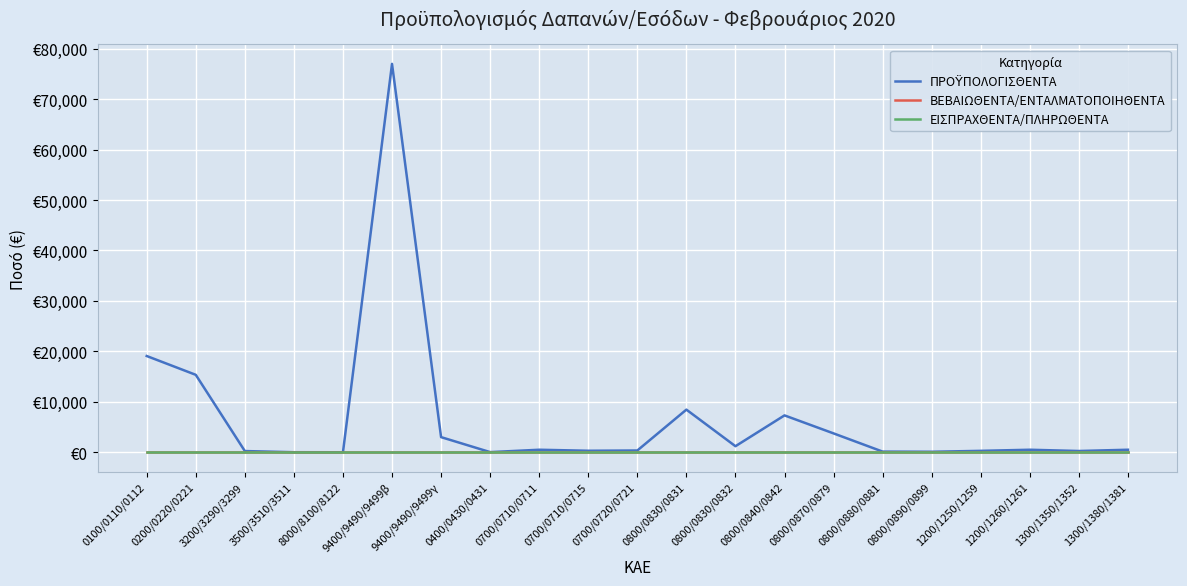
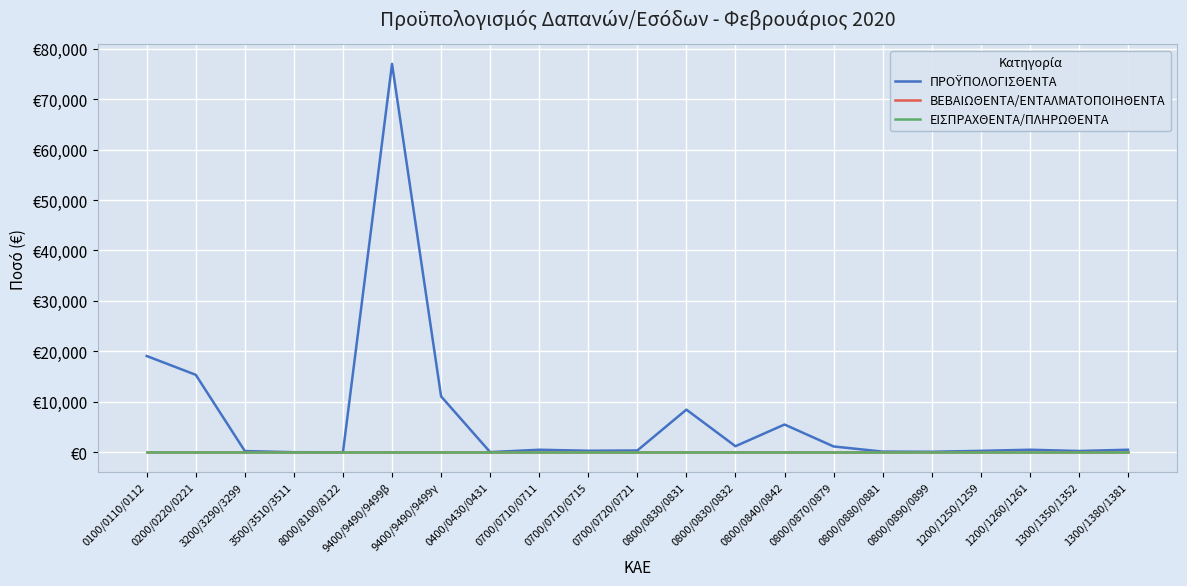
  {
    "ΠΡΟΫΠΟΛΟΓΙΣΘΕΝΤΑ": {
      "0100/0110/0112": "€19,000",
      "0200/0220/0221": "€15,000",
      "9400/9490/9499β": "€77,000",
-     "9400/9490/9499γ": "€3,000",
+     "9400/9490/9499γ": "€11,000",
      "0700/0710/0711": "€1,000",
      "0800/0830/0831": "€8,000",
      "0800/0830/0832": "€1,000",
-     "0800/0840/0842": "€7,000",
-     "0800/0870/0879": "€4,000",
+     "0800/0840/0842": "€6,000",
+     "0800/0870/0879": "€1,000",
      "1200/1260/1261": "€1,000",
      "1300/1380/1381": "€1,000"
    },
    "ΕΙΣΠΡΑΧΘΕΝΤΑ/ΠΛΗΡΩΘΕΝΤΑ": {
      "0100/0110/0112": "€0",
      "0200/0220/0221": "€0",
      "9400/9490/9499β": "€0",
      "9400/9490/9499γ": "€0",
      "0700/0710/0711": "€0",
      "0800/0830/0831": "€0",
      "0800/0830/0832": "€0",
      "0800/0840/0842": "€0",
      "0800/0870/0879": "€0",
      "1200/1260/1261": "€0",
      "1300/1380/1381": "€0"
    }
  }
